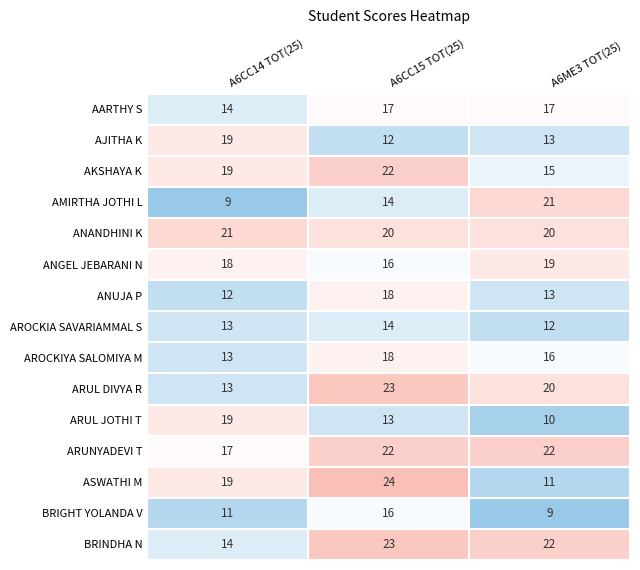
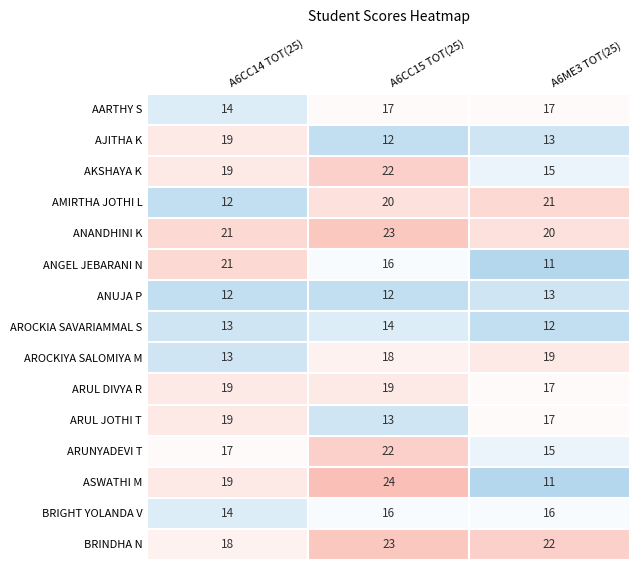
  {
    "AARTHY S": {
      "A6CC14 TOT(25)": 14,
      "A6CC15 TOT(25)": 17,
      "A6ME3 TOT(25)": 17
    },
    "AJITHA K": {
      "A6CC14 TOT(25)": 19,
      "A6CC15 TOT(25)": 12,
      "A6ME3 TOT(25)": 13
    },
    "AKSHAYA K": {
      "A6CC14 TOT(25)": 19,
      "A6CC15 TOT(25)": 22,
      "A6ME3 TOT(25)": 15
    },
    "AMIRTHA JOTHI L": {
-     "A6CC14 TOT(25)": 9,
-     "A6CC15 TOT(25)": 14,
+     "A6CC14 TOT(25)": 12,
+     "A6CC15 TOT(25)": 20,
      "A6ME3 TOT(25)": 21
    },
    "ANANDHINI K": {
      "A6CC14 TOT(25)": 21,
-     "A6CC15 TOT(25)": 20,
+     "A6CC15 TOT(25)": 23,
      "A6ME3 TOT(25)": 20
    },
    "ANGEL JEBARANI N": {
-     "A6CC14 TOT(25)": 18,
+     "A6CC14 TOT(25)": 21,
      "A6CC15 TOT(25)": 16,
-     "A6ME3 TOT(25)": 19
+     "A6ME3 TOT(25)": 11
    },
    "ANUJA P": {
      "A6CC14 TOT(25)": 12,
-     "A6CC15 TOT(25)": 18,
+     "A6CC15 TOT(25)": 12,
      "A6ME3 TOT(25)": 13
    },
    "AROCKIA SAVARIAMMAL S": {
      "A6CC14 TOT(25)": 13,
      "A6CC15 TOT(25)": 14,
      "A6ME3 TOT(25)": 12
    },
    "AROCKIYA SALOMIYA M": {
      "A6CC14 TOT(25)": 13,
      "A6CC15 TOT(25)": 18,
-     "A6ME3 TOT(25)": 16
+     "A6ME3 TOT(25)": 19
    },
    "ARUL DIVYA R": {
-     "A6CC14 TOT(25)": 13,
-     "A6CC15 TOT(25)": 23,
-     "A6ME3 TOT(25)": 20
+     "A6CC14 TOT(25)": 19,
+     "A6CC15 TOT(25)": 19,
+     "A6ME3 TOT(25)": 17
    },
    "ARUL JOTHI T": {
      "A6CC14 TOT(25)": 19,
      "A6CC15 TOT(25)": 13,
-     "A6ME3 TOT(25)": 10
+     "A6ME3 TOT(25)": 17
    },
    "ARUNYADEVI T": {
      "A6CC14 TOT(25)": 17,
      "A6CC15 TOT(25)": 22,
-     "A6ME3 TOT(25)": 22
+     "A6ME3 TOT(25)": 15
    },
    "ASWATHI M": {
      "A6CC14 TOT(25)": 19,
      "A6CC15 TOT(25)": 24,
      "A6ME3 TOT(25)": 11
    },
    "BRIGHT YOLANDA V": {
-     "A6CC14 TOT(25)": 11,
+     "A6CC14 TOT(25)": 14,
      "A6CC15 TOT(25)": 16,
-     "A6ME3 TOT(25)": 9
+     "A6ME3 TOT(25)": 16
    },
    "BRINDHA N": {
-     "A6CC14 TOT(25)": 14,
+     "A6CC14 TOT(25)": 18,
      "A6CC15 TOT(25)": 23,
      "A6ME3 TOT(25)": 22
    }
  }
